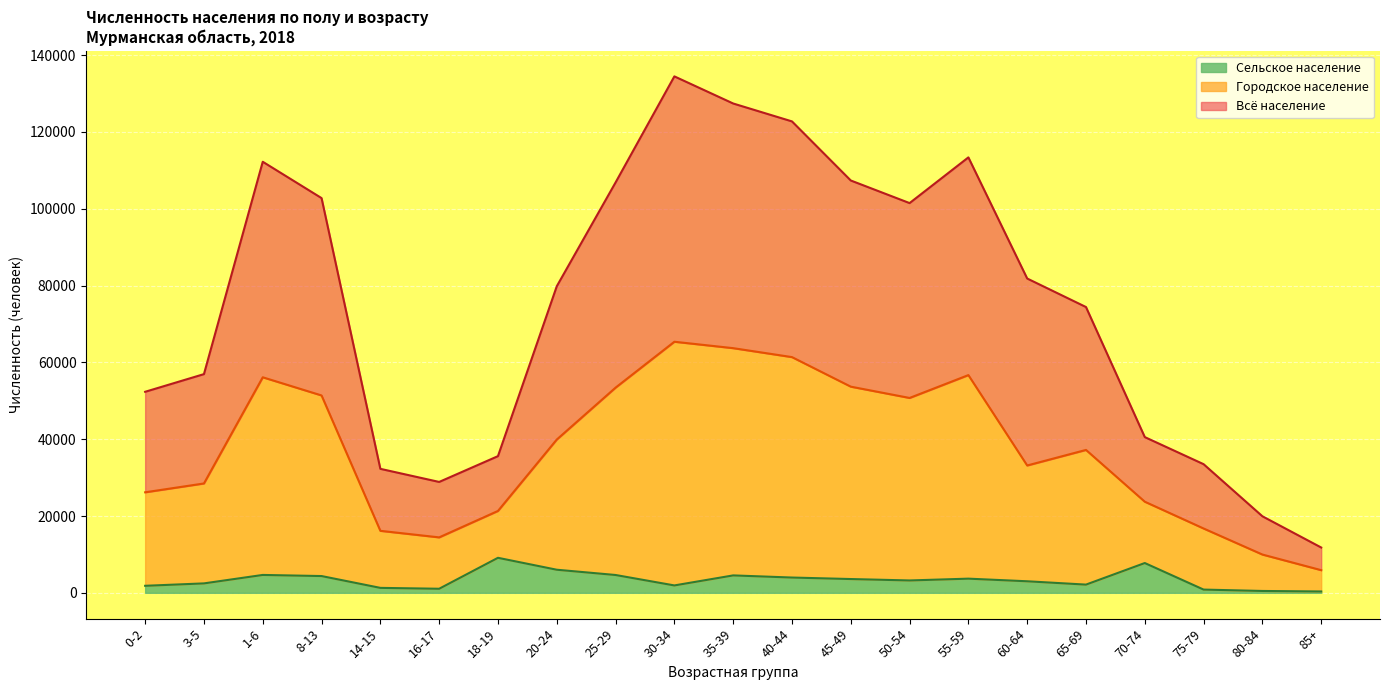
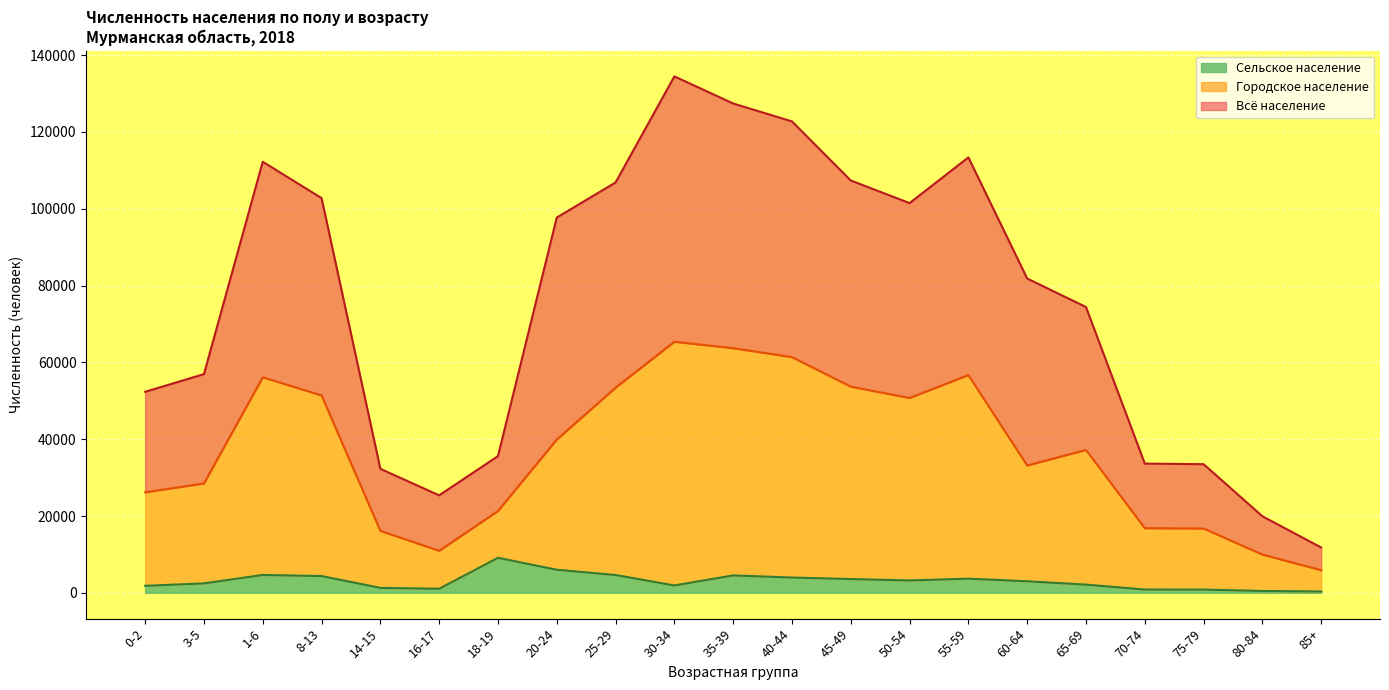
  {
    "Сельское население": {
      "0-2": 2000,
      "3-5": 2000,
      "1-6": 5000,
      "8-13": 4000,
      "14-15": 1000,
      "16-17": 1000,
      "18-19": 9000,
      "20-24": 6000,
      "25-29": 5000,
      "30-34": 2000,
      "35-39": 5000,
      "40-44": 4000,
      "45-49": 4000,
      "50-54": 3000,
      "55-59": 4000,
      "60-64": 3000,
      "65-69": 2000,
-     "70-74": 8000,
+     "70-74": 1000,
      "75-79": 1000,
      "80-84": 0,
      "85+": 0
    },
    "Городское население": {
      "0-2": 24000,
      "3-5": 26000,
      "1-6": 51000,
      "8-13": 47000,
      "14-15": 15000,
-     "16-17": 13000,
+     "16-17": 10000,
      "18-19": 12000,
      "20-24": 34000,
      "25-29": 49000,
      "30-34": 63000,
      "35-39": 59000,
      "40-44": 57000,
      "45-49": 50000,
      "50-54": 48000,
      "55-59": 53000,
      "60-64": 30000,
      "65-69": 35000,
      "70-74": 16000,
      "75-79": 16000,
      "80-84": 9000,
      "85+": 6000
    },
    "Всё население": {
      "0-2": 26000,
      "3-5": 28000,
      "1-6": 56000,
      "8-13": 51000,
      "14-15": 16000,
      "16-17": 14000,
      "18-19": 14000,
-     "20-24": 40000,
+     "20-24": 58000,
      "25-29": 53000,
      "30-34": 69000,
      "35-39": 64000,
      "40-44": 61000,
      "45-49": 54000,
      "50-54": 51000,
      "55-59": 57000,
      "60-64": 49000,
      "65-69": 37000,
      "70-74": 17000,
      "75-79": 17000,
      "80-84": 10000,
      "85+": 6000
    }
  }
